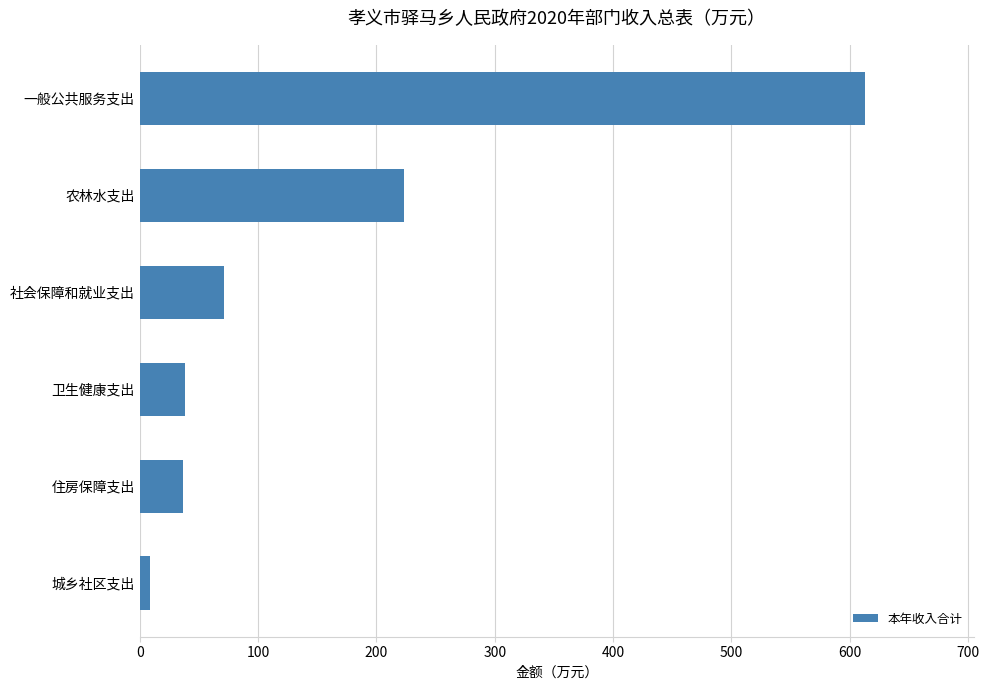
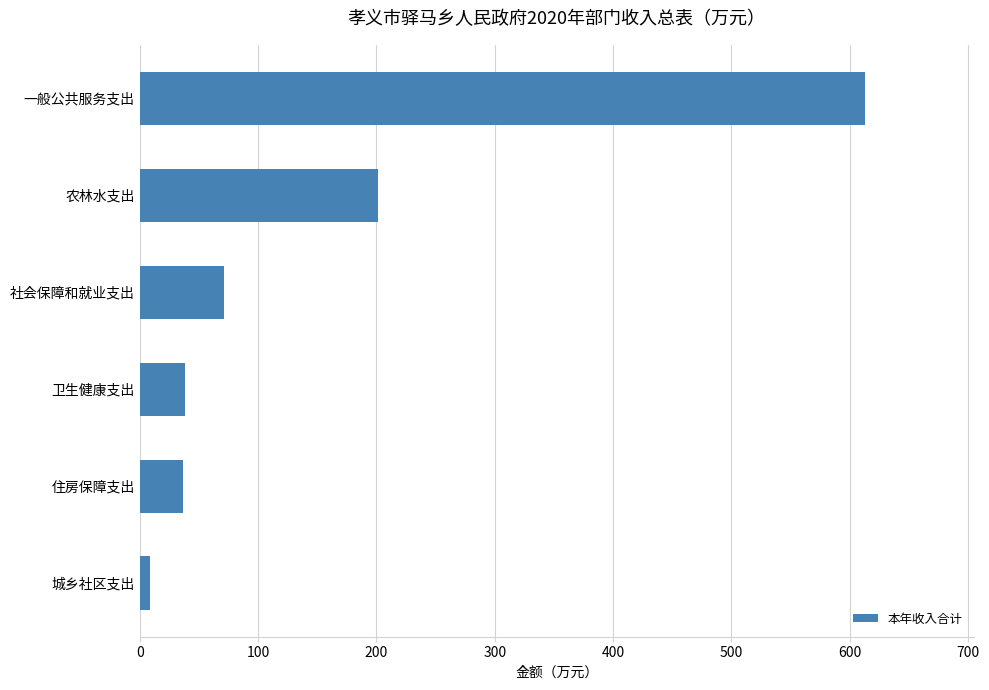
  {
    "一般公共服务支出": 613,
-   "农林水支出": 224,
+   "农林水支出": 202,
    "社会保障和就业支出": 71,
    "卫生健康支出": 38,
    "住房保障支出": 37,
    "城乡社区支出": 8
  }
